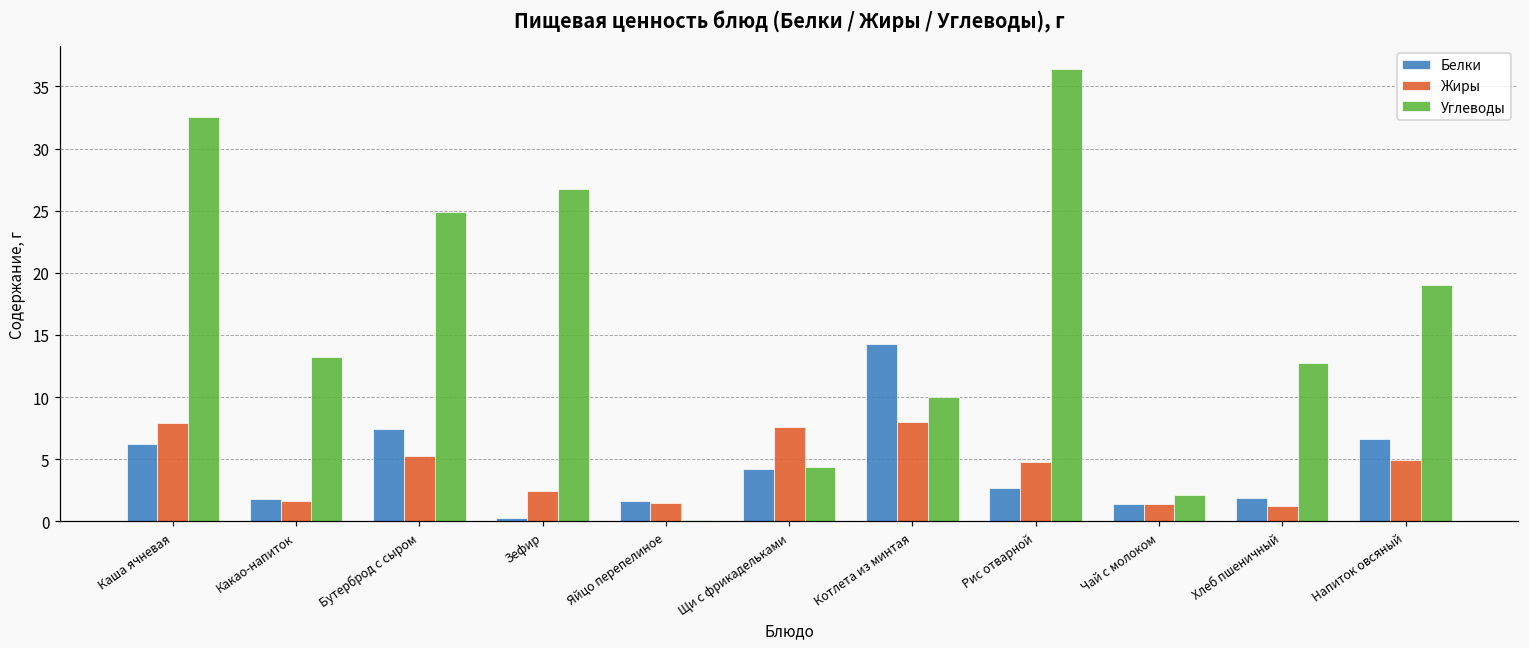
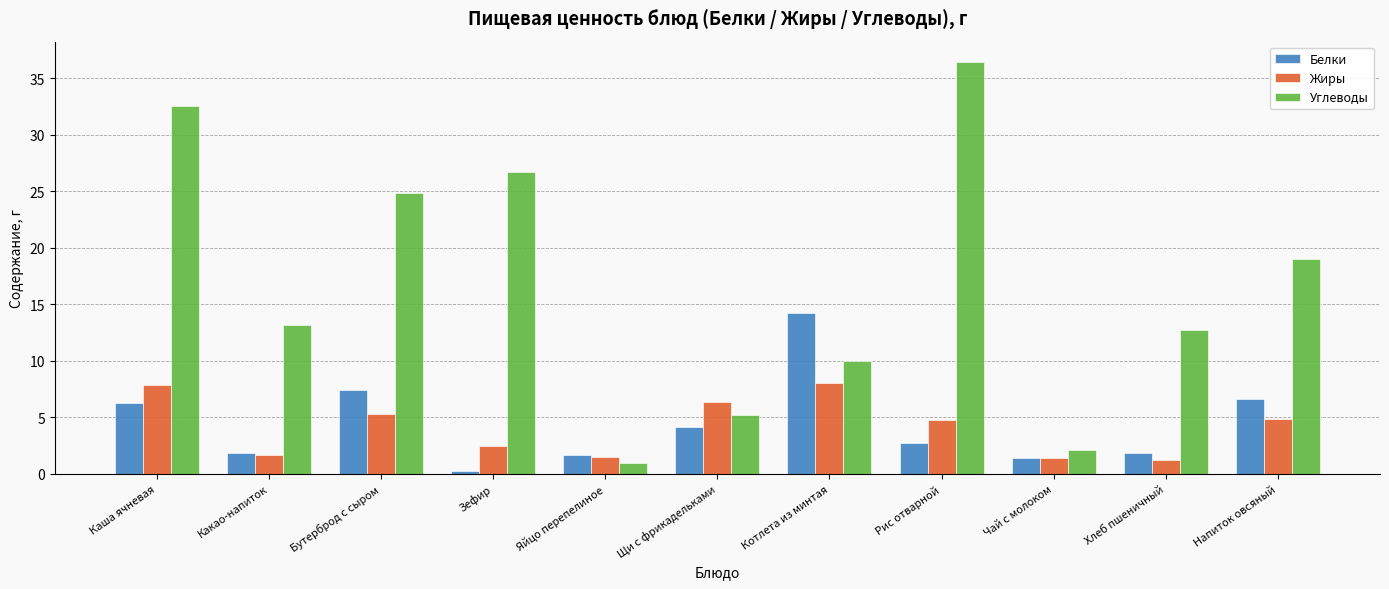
  {
    "Белки": {
      "Каша ячневая": 6.2,
      "Какао-напиток": 1.8,
      "Бутерброд с сыром": 7.4,
      "Зефир": 0.3,
      "Яйцо перепелиное": 1.6,
      "Щи с фрикадельками": 4.2,
      "Котлета из минтая": 14.3,
      "Рис отварной": 2.7,
      "Чай с молоком": 1.4,
      "Хлеб пшеничный": 1.9,
      "Напиток овсяный": 6.6
    },
    "Жиры": {
      "Каша ячневая": 7.9,
      "Какао-напиток": 1.7,
      "Бутерброд с сыром": 5.3,
      "Зефир": 2.5,
      "Яйцо перепелиное": 1.5,
-     "Щи с фрикадельками": 7.6,
+     "Щи с фрикадельками": 6.4,
      "Котлета из минтая": 8.0,
      "Рис отварной": 4.8,
      "Чай с молоком": 1.4,
      "Хлеб пшеничный": 1.2,
      "Напиток овсяный": 4.9
    },
    "Углеводы": {
      "Каша ячневая": 32.6,
      "Какао-напиток": 13.2,
      "Бутерброд с сыром": 24.9,
      "Зефир": 26.7,
-     "Яйцо перепелиное": 0.1,
-     "Щи с фрикадельками": 4.3,
+     "Яйцо перепелиное": 1.0,
+     "Щи с фрикадельками": 5.2,
      "Котлета из минтая": 10.0,
      "Рис отварной": 36.4,
      "Чай с молоком": 2.1,
      "Хлеб пшеничный": 12.8,
      "Напиток овсяный": 19.0
    }
  }
